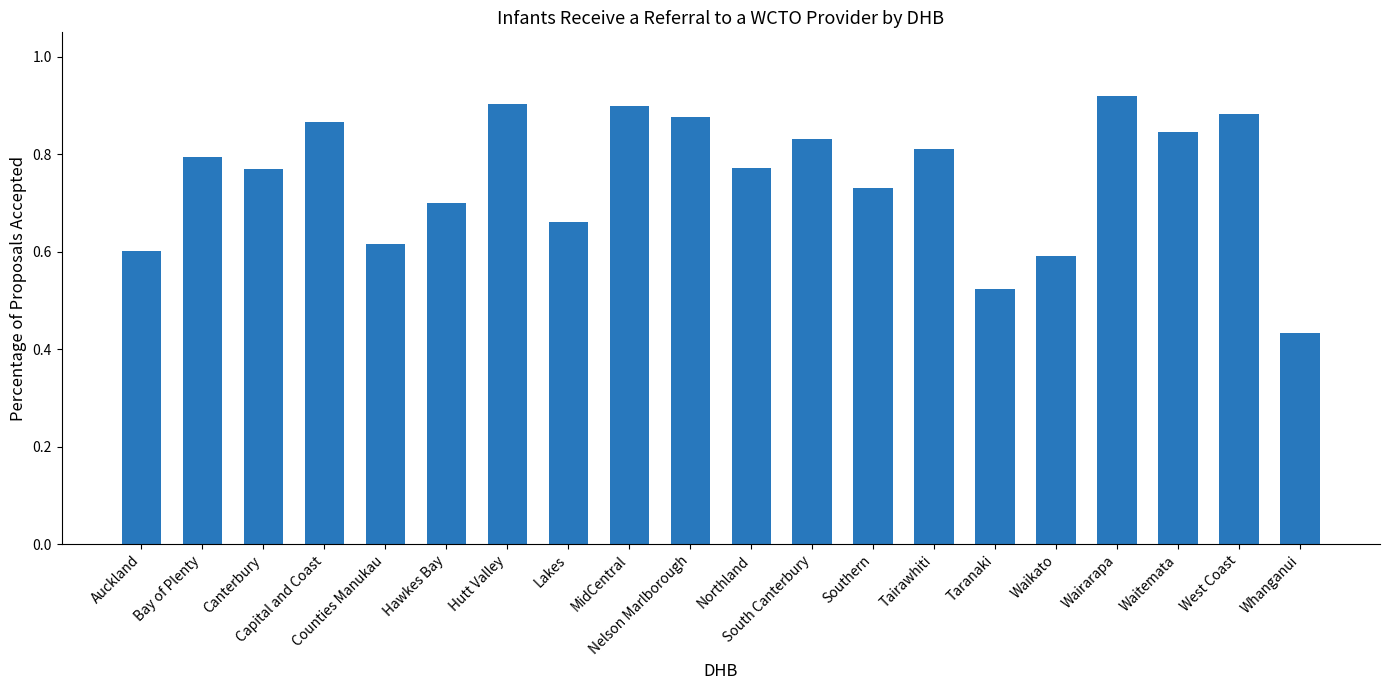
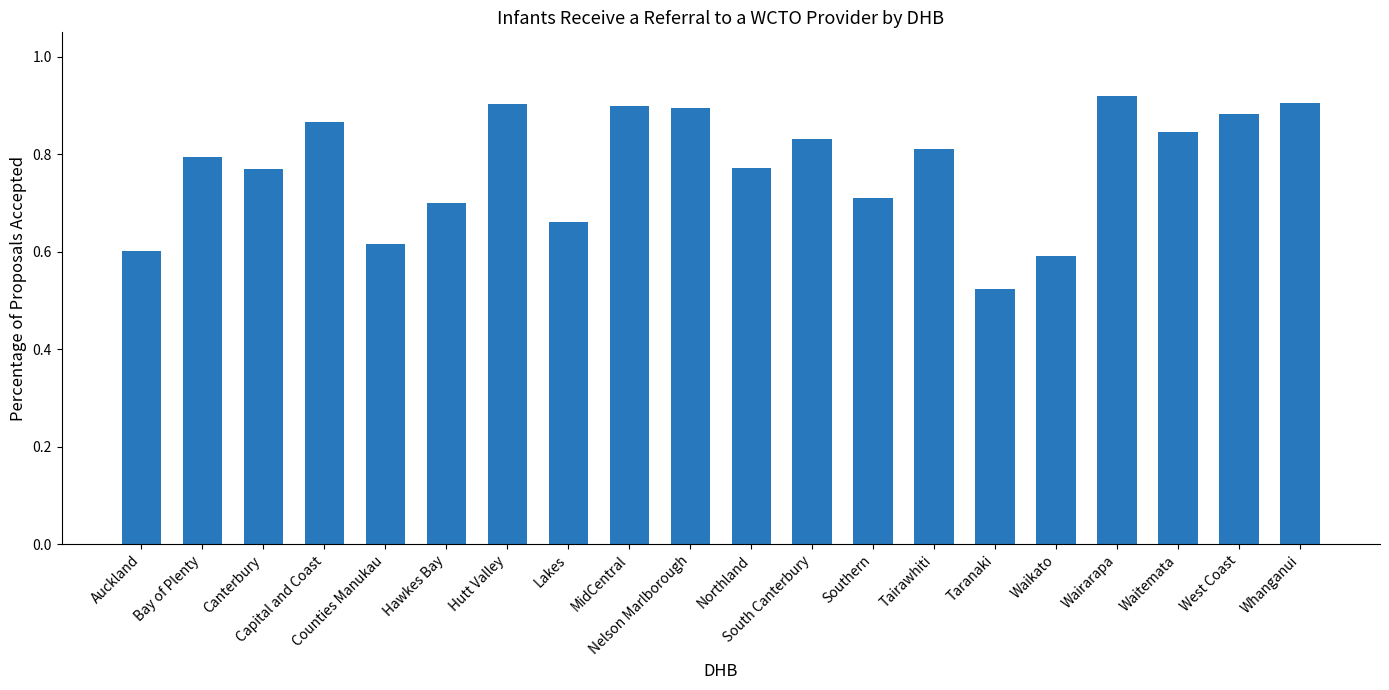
  {
    "Auckland": 0.60,
    "Bay of Plenty": 0.79,
    "Canterbury": 0.77,
    "Capital and Coast": 0.87,
    "Counties Manukau": 0.62,
    "Hawkes Bay": 0.70,
    "Hutt Valley": 0.90,
    "Lakes": 0.66,
    "MidCentral": 0.90,
-   "Nelson Marlborough": 0.88,
+   "Nelson Marlborough": 0.89,
    "Northland": 0.77,
    "South Canterbury": 0.83,
-   "Southern": 0.73,
+   "Southern": 0.71,
    "Tairawhiti": 0.81,
    "Taranaki": 0.52,
    "Waikato": 0.59,
    "Wairarapa": 0.92,
    "Waitemata": 0.84,
    "West Coast": 0.88,
-   "Whanganui": 0.43
+   "Whanganui": 0.90
  }
